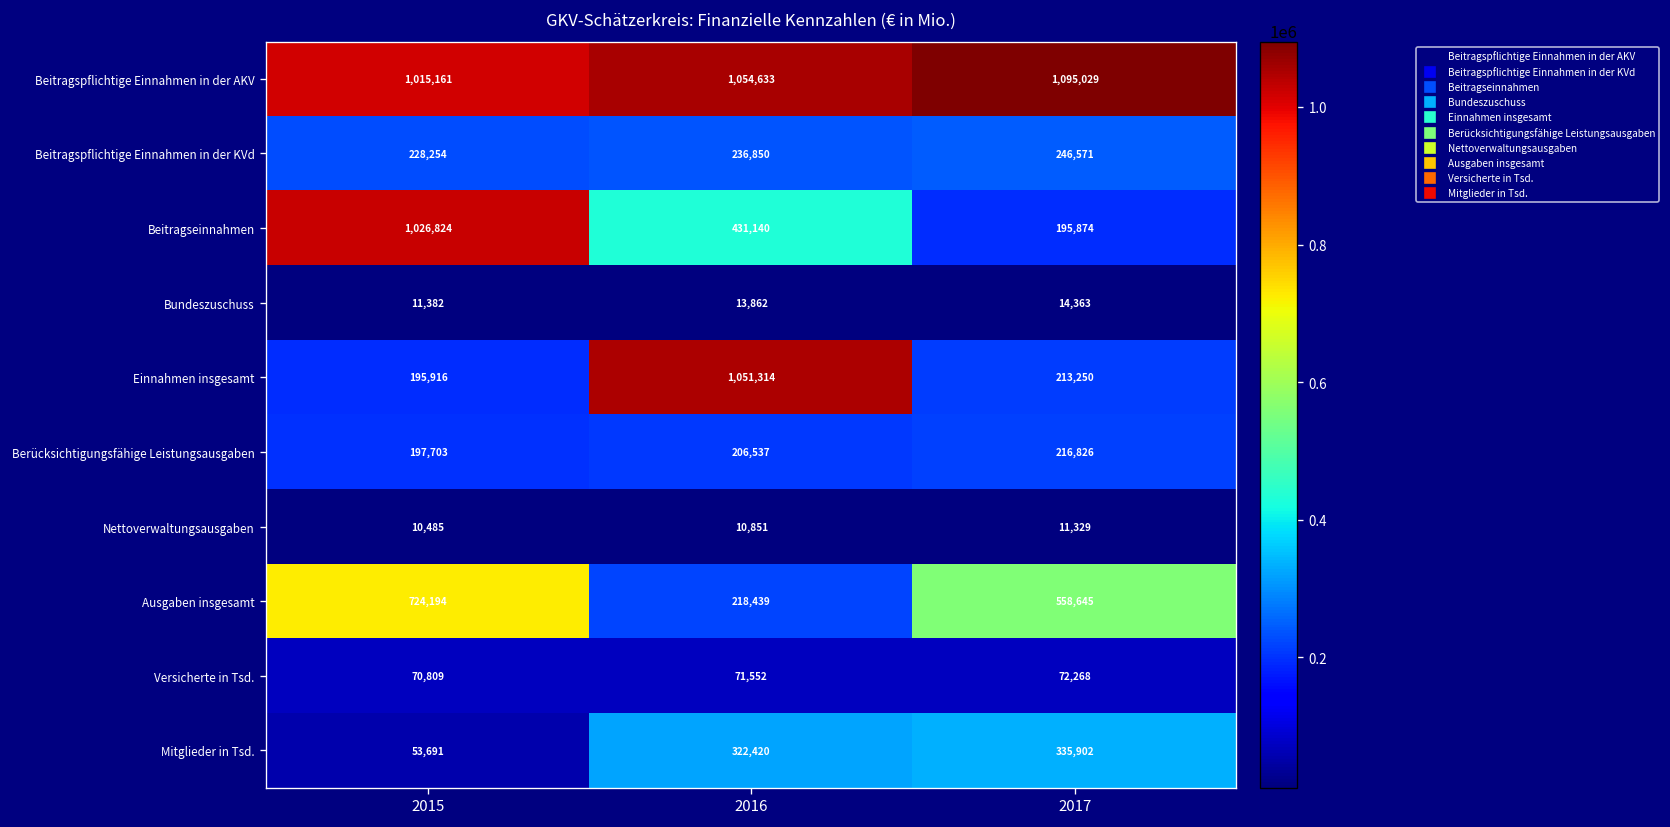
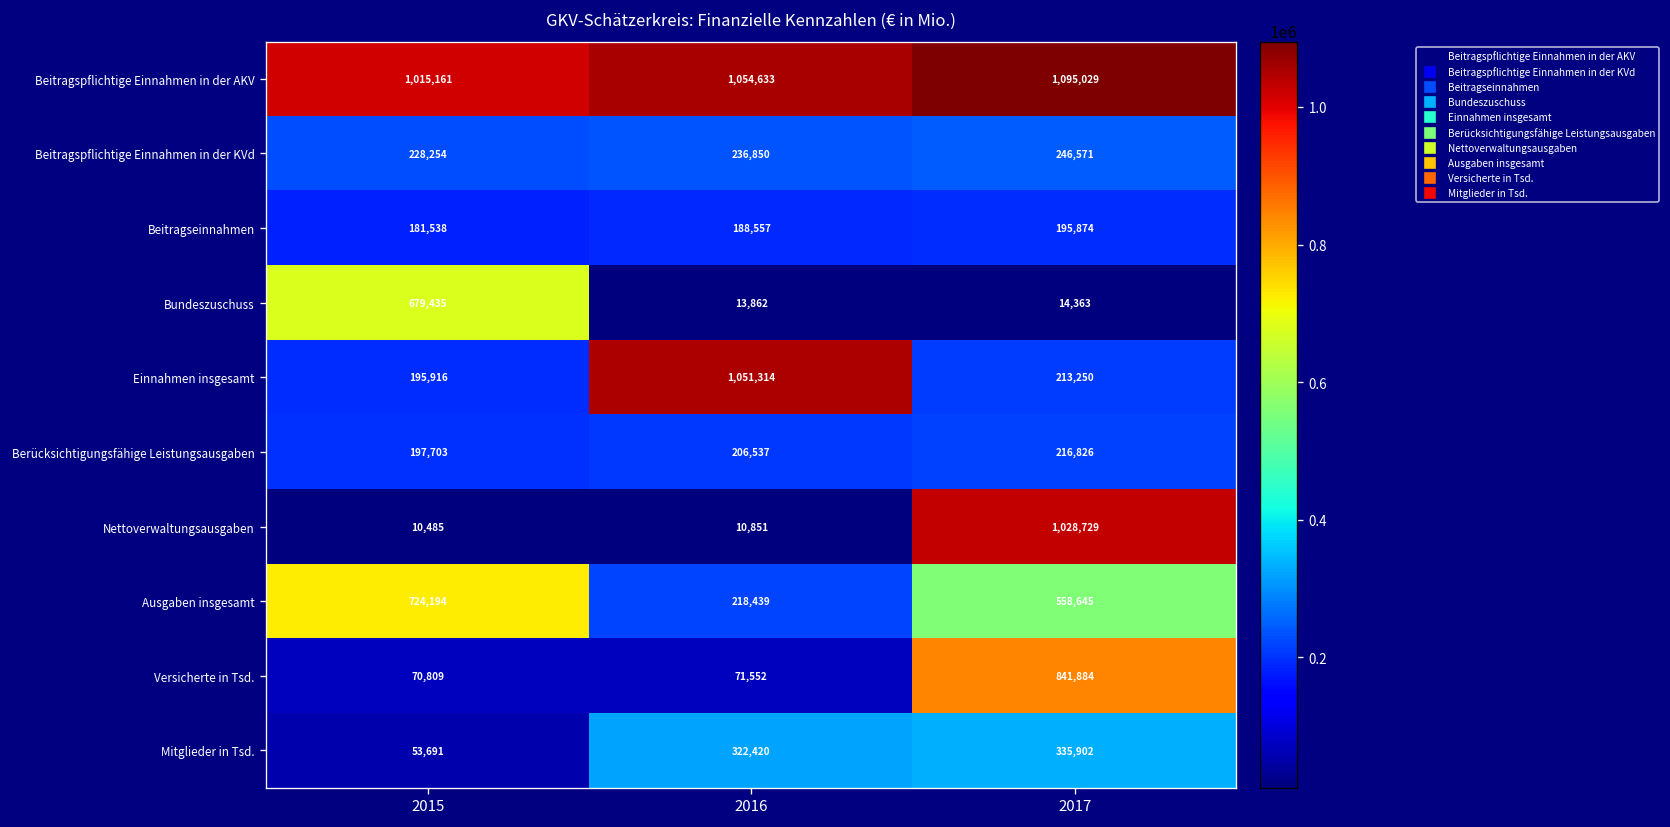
  {
    "Beitragspflichtige Einnahmen in der AKV": {
      "2015": "1,015,161",
      "2016": "1,054,633",
      "2017": "1,095,029"
    },
    "Beitragspflichtige Einnahmen in der KVd": {
      "2015": "228,254",
      "2016": "236,850",
      "2017": "246,571"
    },
    "Beitragseinnahmen": {
-     "2015": "1,026,824",
-     "2016": "431,140",
+     "2015": "181,538",
+     "2016": "188,557",
      "2017": "195,874"
    },
    "Bundeszuschuss": {
-     "2015": "11,382",
+     "2015": "679,435",
      "2016": "13,862",
      "2017": "14,363"
    },
    "Einnahmen insgesamt": {
      "2015": "195,916",
      "2016": "1,051,314",
      "2017": "213,250"
    },
    "Berücksichtigungsfähige Leistungsausgaben": {
      "2015": "197,703",
      "2016": "206,537",
      "2017": "216,826"
    },
    "Nettoverwaltungsausgaben": {
      "2015": "10,485",
      "2016": "10,851",
-     "2017": "11,329"
+     "2017": "1,028,729"
    },
    "Ausgaben insgesamt": {
      "2015": "724,194",
      "2016": "218,439",
      "2017": "558,645"
    },
    "Versicherte in Tsd.": {
      "2015": "70,809",
      "2016": "71,552",
-     "2017": "72,268"
+     "2017": "841,884"
    },
    "Mitglieder in Tsd.": {
      "2015": "53,691",
      "2016": "322,420",
      "2017": "335,902"
    }
  }
